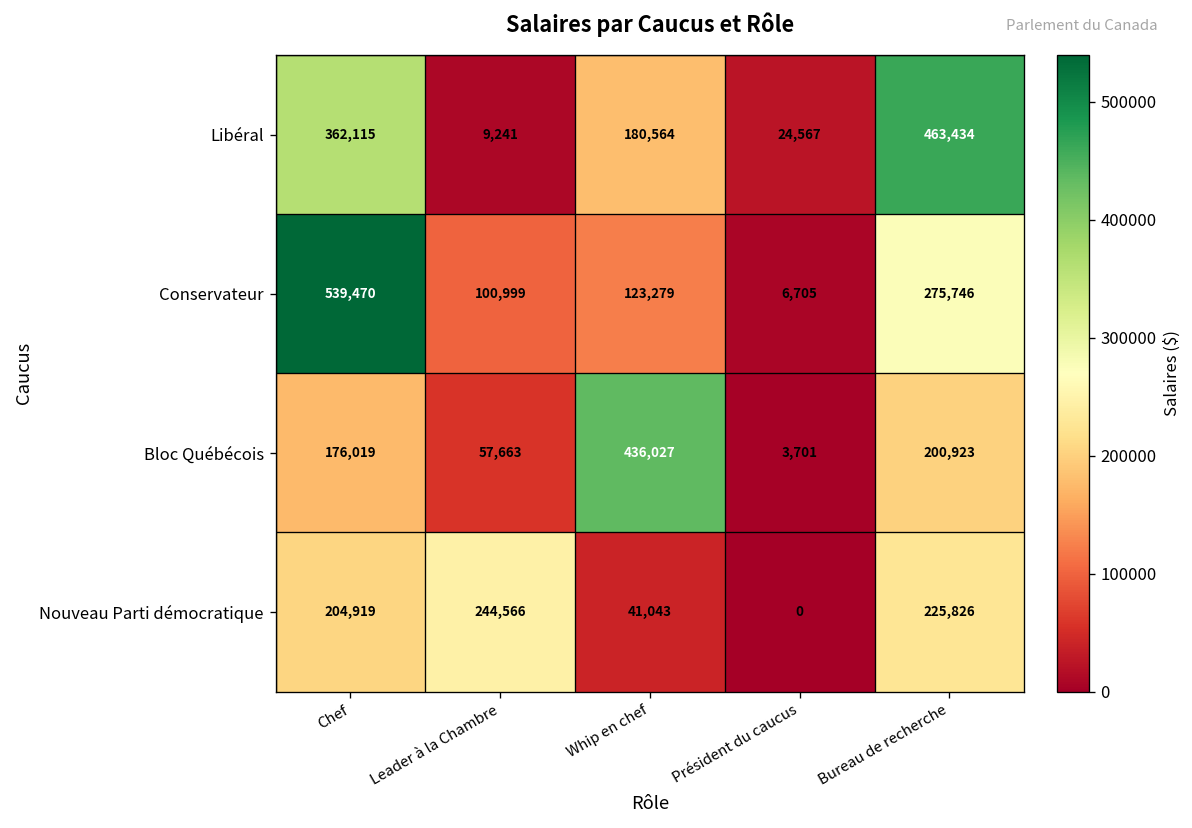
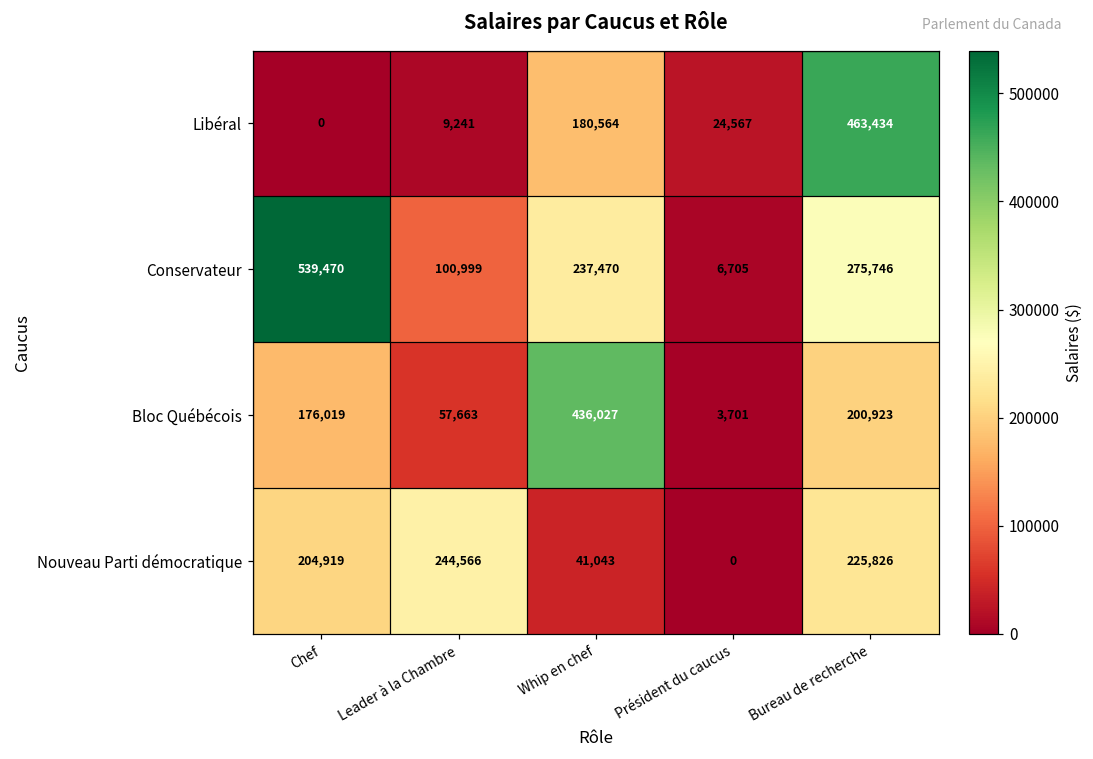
  {
    "Libéral": {
-     "Chef": "362,115",
+     "Chef": "0",
      "Leader à la Chambre": "9,241",
      "Whip en chef": "180,564",
      "Président du caucus": "24,567",
      "Bureau de recherche": "463,434"
    },
    "Conservateur": {
      "Chef": "539,470",
      "Leader à la Chambre": "100,999",
-     "Whip en chef": "123,279",
+     "Whip en chef": "237,470",
      "Président du caucus": "6,705",
      "Bureau de recherche": "275,746"
    },
    "Bloc Québécois": {
      "Chef": "176,019",
      "Leader à la Chambre": "57,663",
      "Whip en chef": "436,027",
      "Président du caucus": "3,701",
      "Bureau de recherche": "200,923"
    },
    "Nouveau Parti démocratique": {
      "Chef": "204,919",
      "Leader à la Chambre": "244,566",
      "Whip en chef": "41,043",
      "Président du caucus": "0",
      "Bureau de recherche": "225,826"
    }
  }
